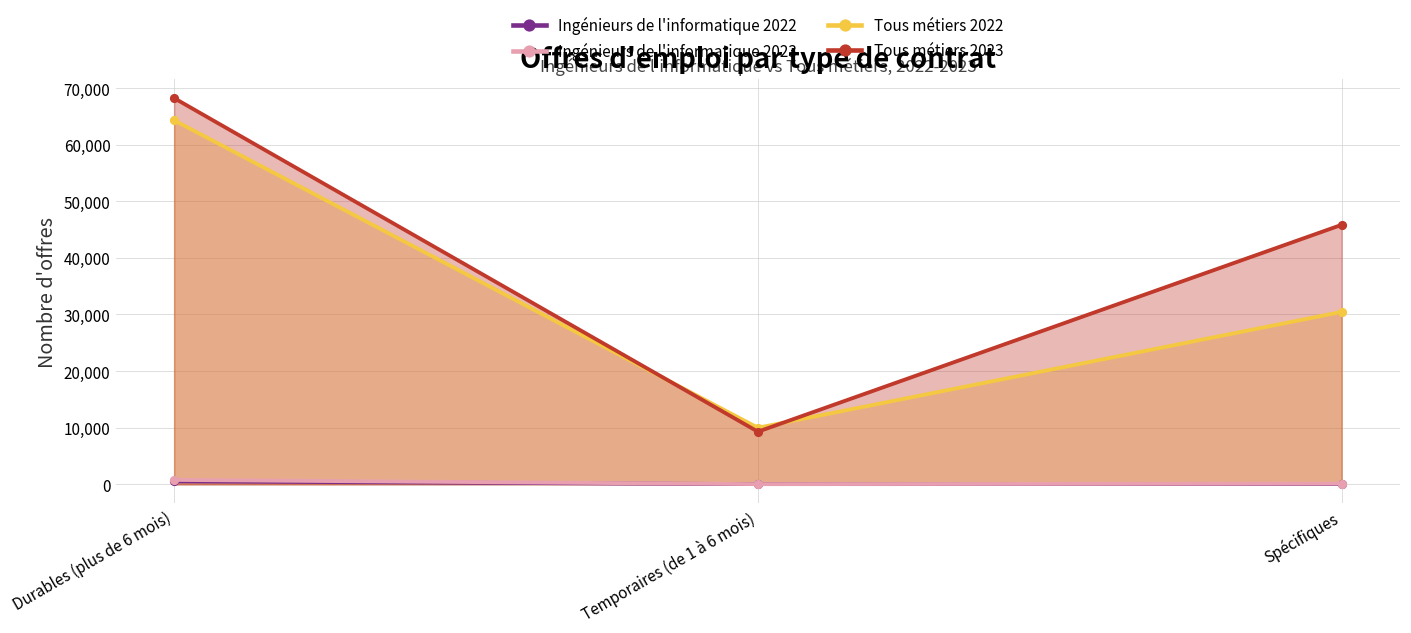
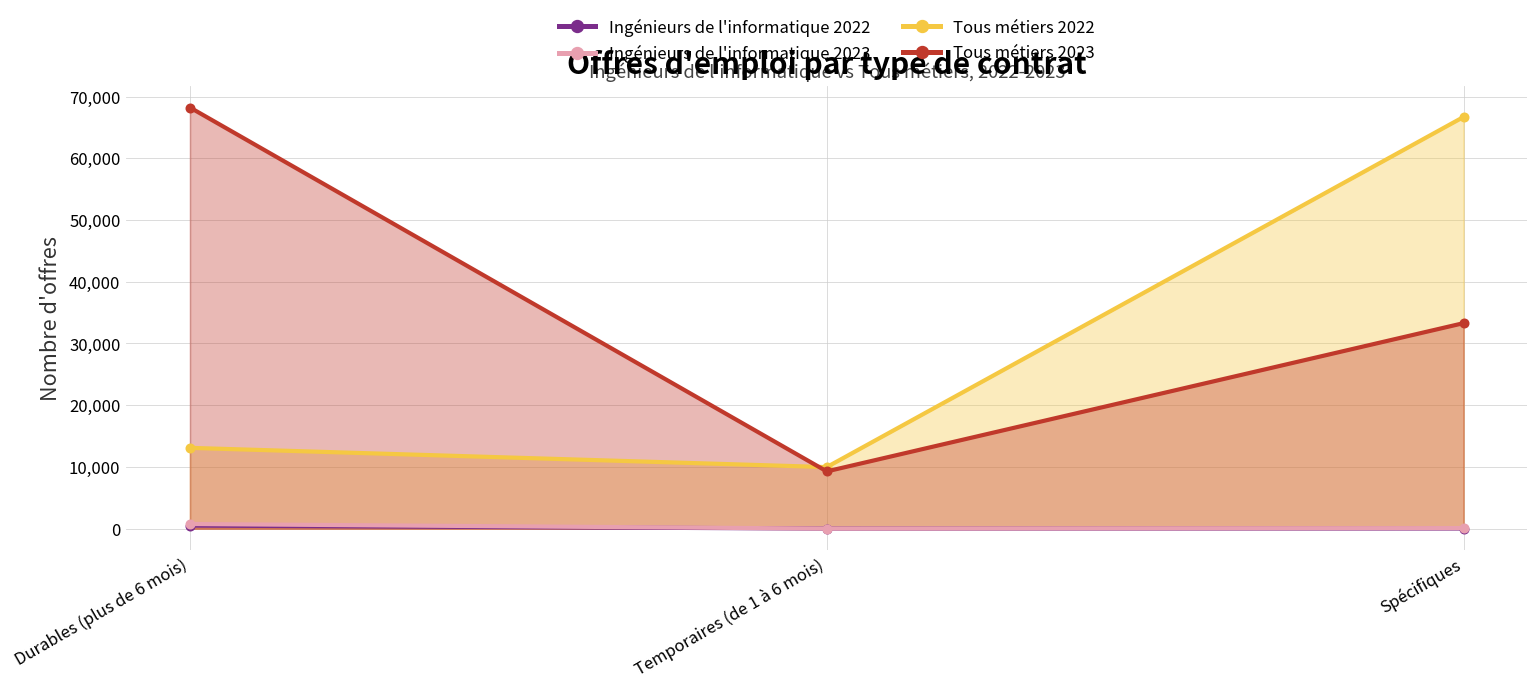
  {
    "Tous métiers 2022": {
-     "Durables (plus de 6 mois)": "64,000",
+     "Durables (plus de 6 mois)": "13,000",
      "Temporaires (de 1 à 6 mois)": "10,000",
-     "Spécifiques": "30,000"
+     "Spécifiques": "67,000"
    },
    "Tous métiers 2023": {
      "Durables (plus de 6 mois)": "68,000",
      "Temporaires (de 1 à 6 mois)": "9,000",
-     "Spécifiques": "46,000"
+     "Spécifiques": "33,000"
    }
  }
